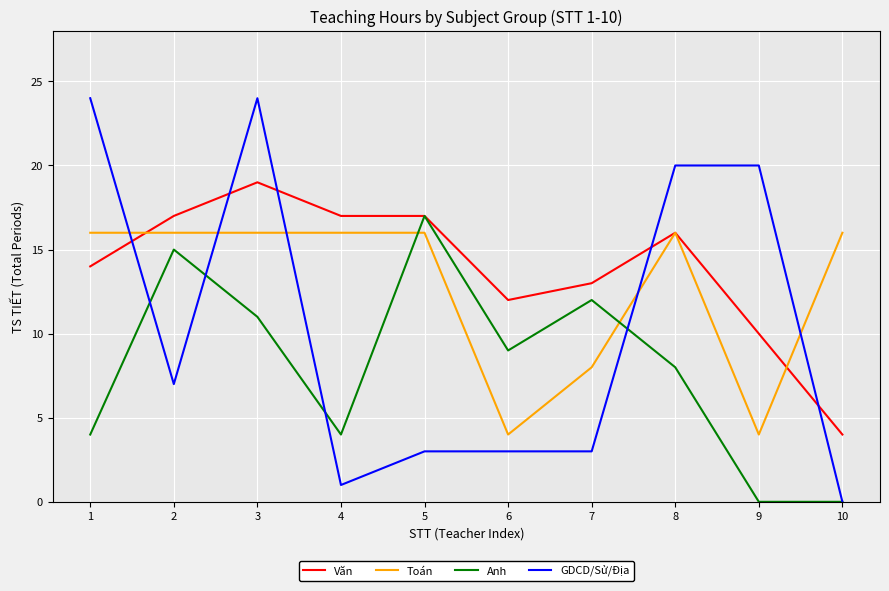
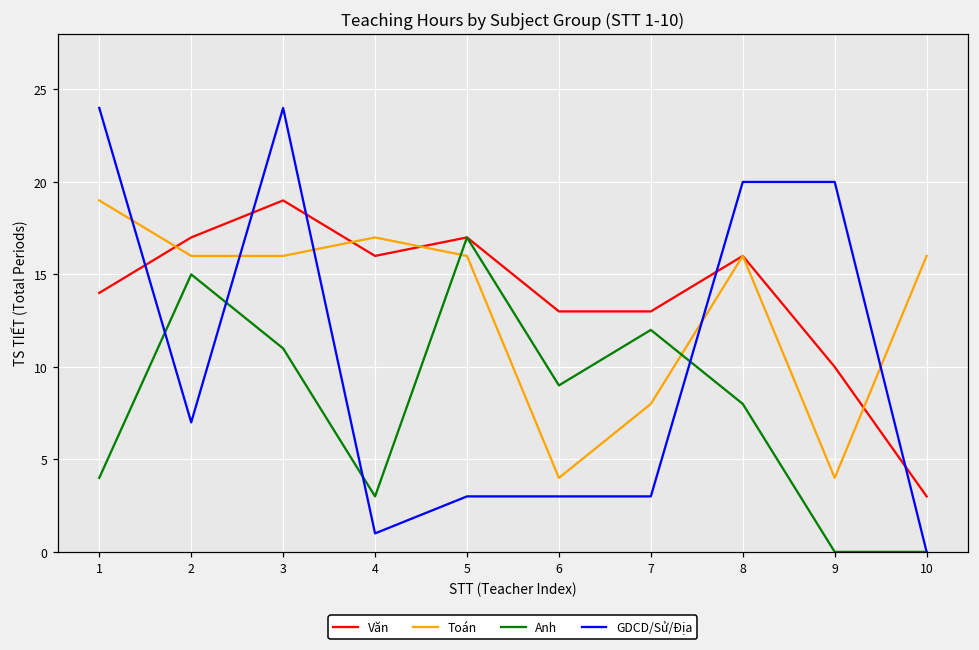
  {
    "Văn": {
      "1": 14,
      "2": 17,
      "3": 19,
-     "4": 17,
-     "6": 12,
+     "4": 16,
+     "6": 13,
      "7": 13,
      "9": 10,
-     "10": 4
+     "10": 3
    },
    "Toán": {
-     "1": 16,
+     "1": 19,
      "2": 16,
      "3": 16,
-     "4": 16,
+     "4": 17,
      "5": 16,
      "6": 4,
      "7": 8,
      "9": 4,
      "10": 16
    },
    "Anh": {
      "1": 4,
      "2": 15,
      "3": 11,
-     "4": 4,
+     "4": 3,
      "6": 9,
      "7": 12,
      "8": 8,
      "9": 0
    },
    "GDCD/Sử/Địa": {
      "1": 24,
      "2": 7,
      "3": 24,
      "4": 1,
      "5": 3,
      "6": 3,
      "7": 3,
      "8": 20,
      "9": 20
    }
  }
